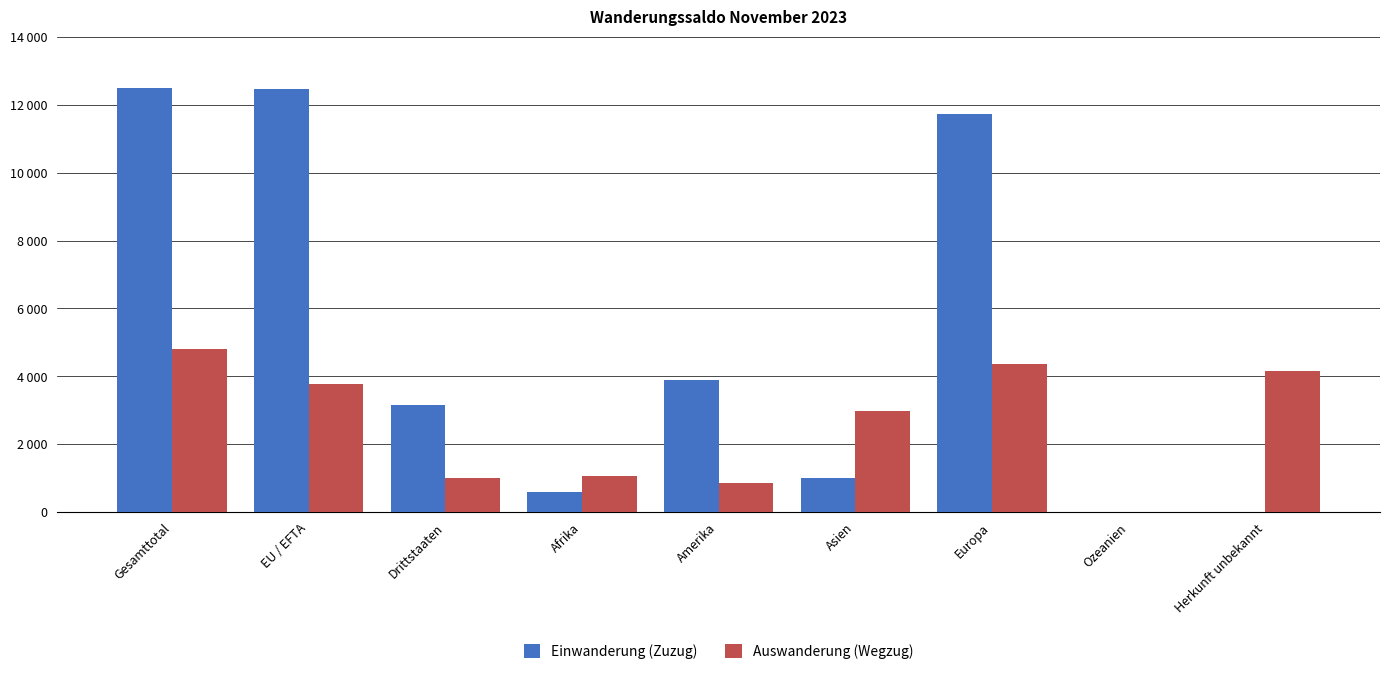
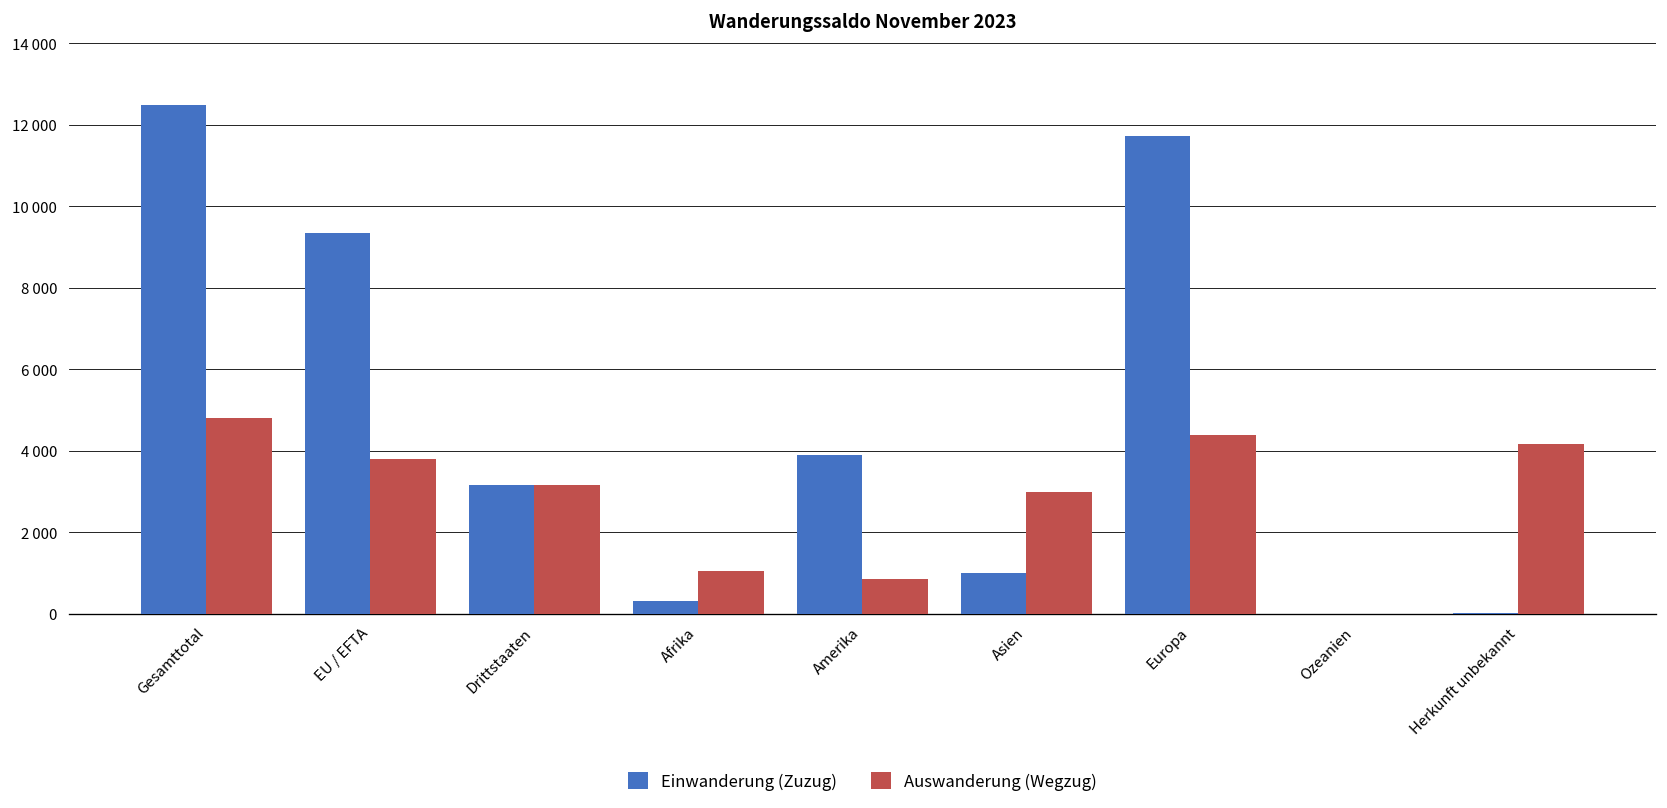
  {
    "Einwanderung (Zuzug)": {
      "Gesamttotal": 12500,
-     "EU / EFTA": 12400,
+     "EU / EFTA": 9300,
      "Drittstaaten": 3200,
-     "Afrika": 600,
+     "Afrika": 300,
      "Amerika": 3900,
      "Asien": 1000,
      "Europa": 11700
    },
    "Auswanderung (Wegzug)": {
      "Gesamttotal": 4800,
      "EU / EFTA": 3800,
-     "Drittstaaten": 1000,
+     "Drittstaaten": 3200,
      "Afrika": 1100,
      "Amerika": 900,
      "Asien": 3000,
      "Europa": 4400,
      "Herkunft unbekannt": 4200
    }
  }
